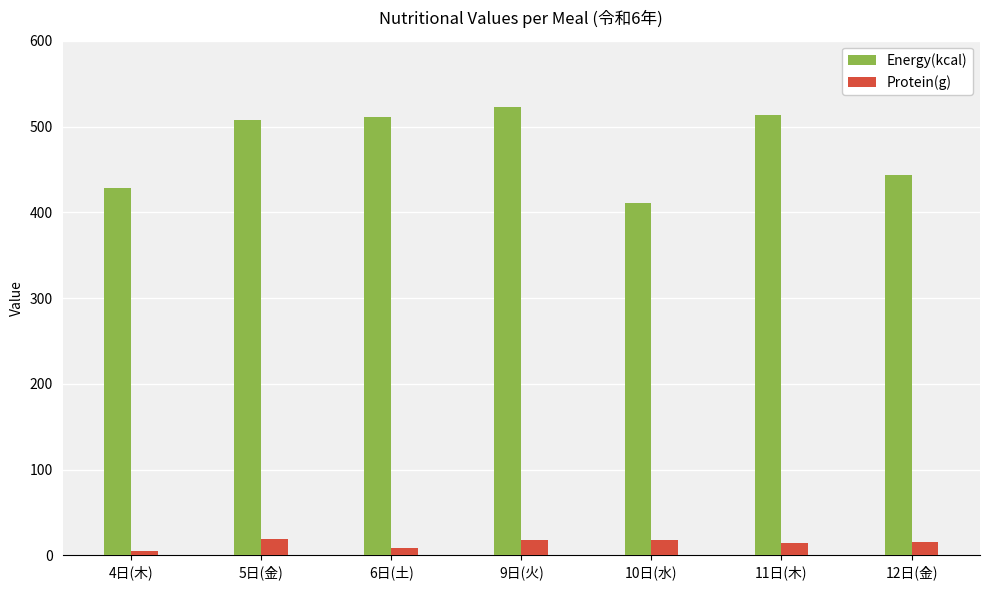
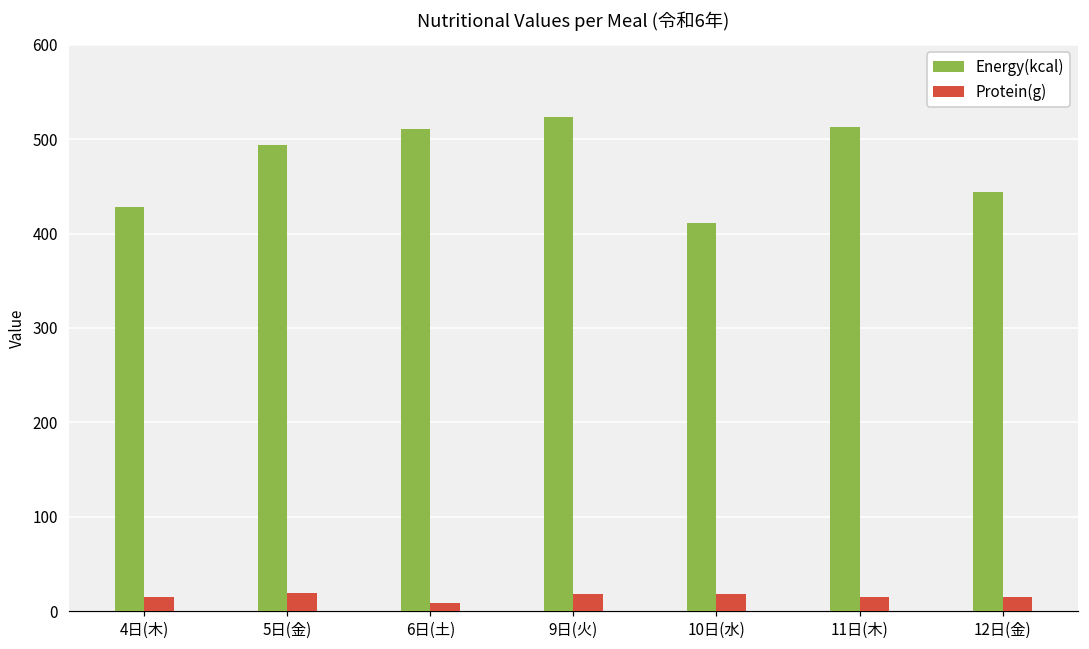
  {
    "Energy(kcal)": {
      "4日(木)": 430,
-     "5日(金)": 510,
+     "5日(金)": 490,
      "6日(土)": 510,
      "9日(火)": 520,
      "10日(水)": 410,
      "11日(木)": 510,
      "12日(金)": 440
    },
    "Protein(g)": {
-     "4日(木)": 10,
+     "4日(木)": 20,
      "5日(金)": 20,
      "6日(土)": 10,
      "9日(火)": 20,
      "10日(水)": 20,
      "11日(木)": 10,
      "12日(金)": 20
    }
  }
